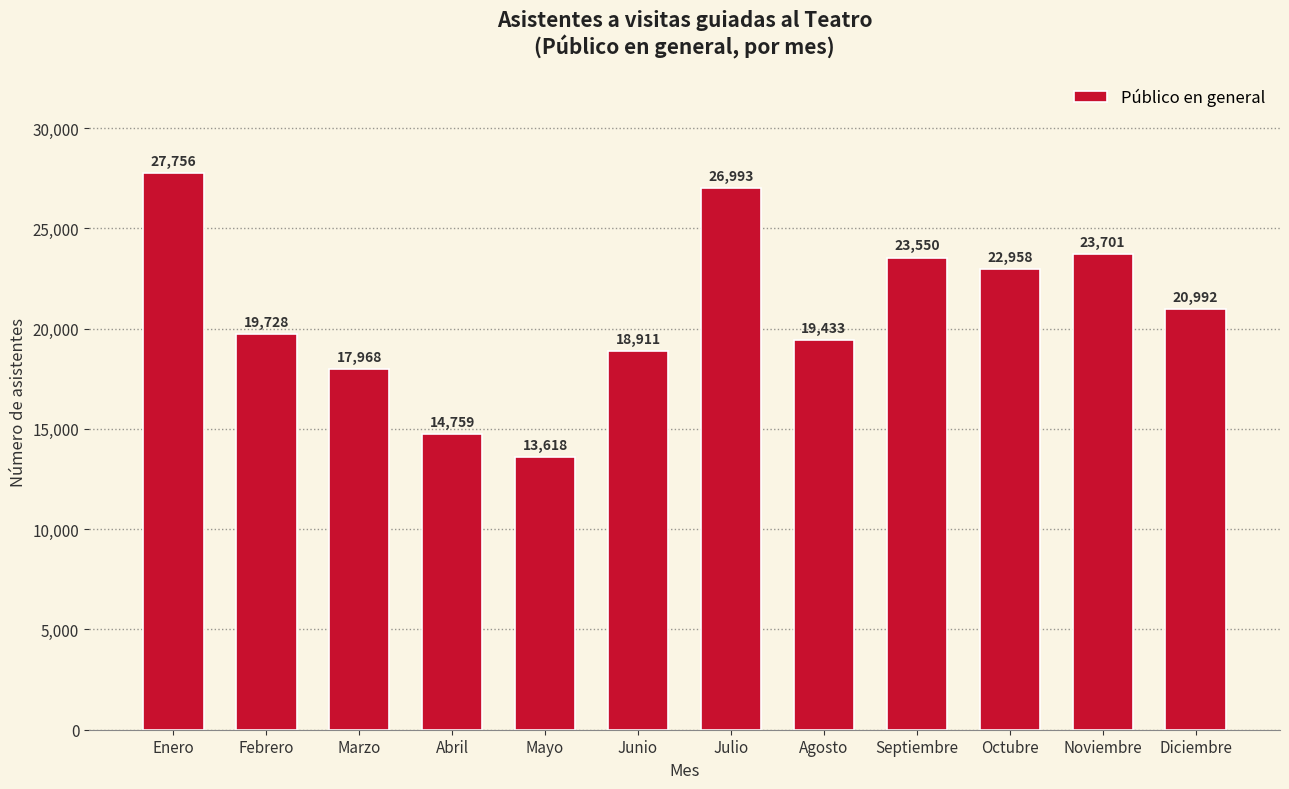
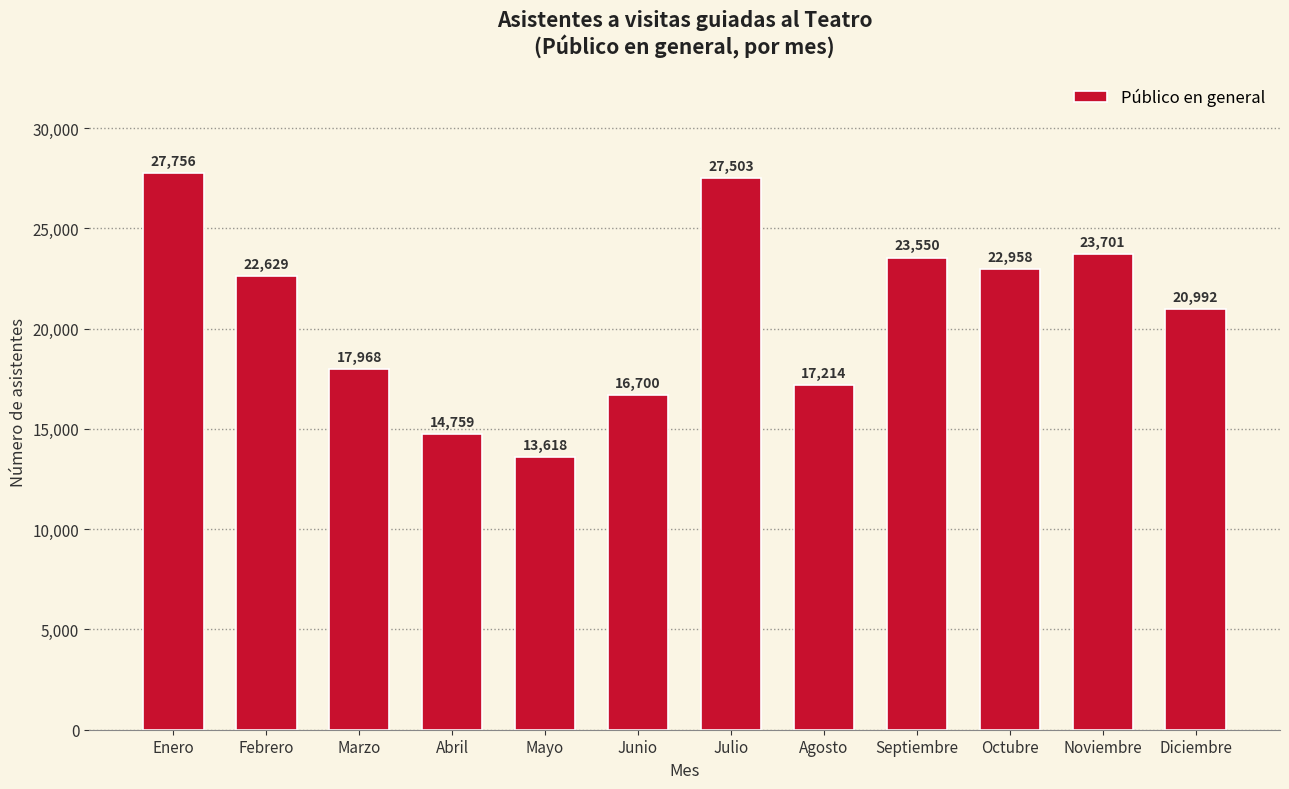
  {
    "Enero": "27,756",
-   "Febrero": "19,728",
+   "Febrero": "22,629",
    "Marzo": "17,968",
    "Abril": "14,759",
    "Mayo": "13,618",
-   "Junio": "18,911",
-   "Julio": "26,993",
-   "Agosto": "19,433",
+   "Junio": "16,700",
+   "Julio": "27,503",
+   "Agosto": "17,214",
    "Septiembre": "23,550",
    "Octubre": "22,958",
    "Noviembre": "23,701",
    "Diciembre": "20,992"
  }
